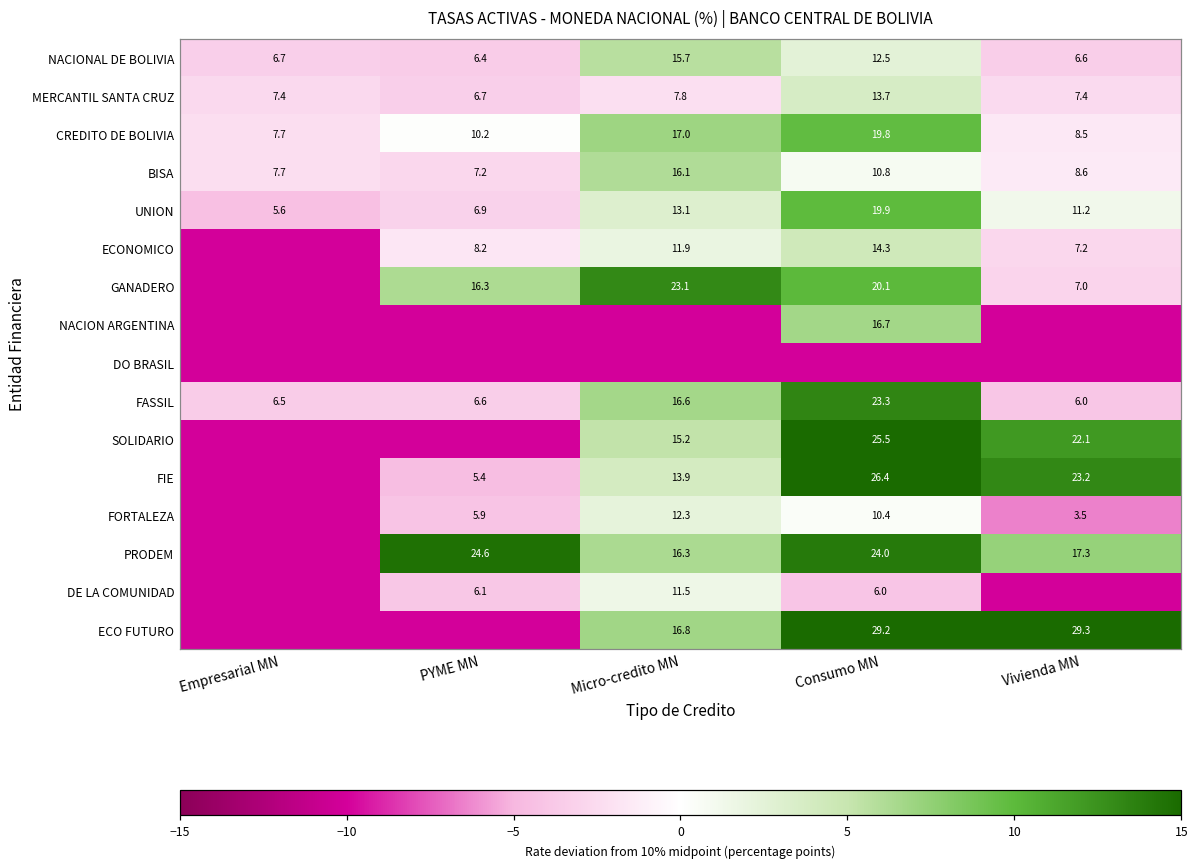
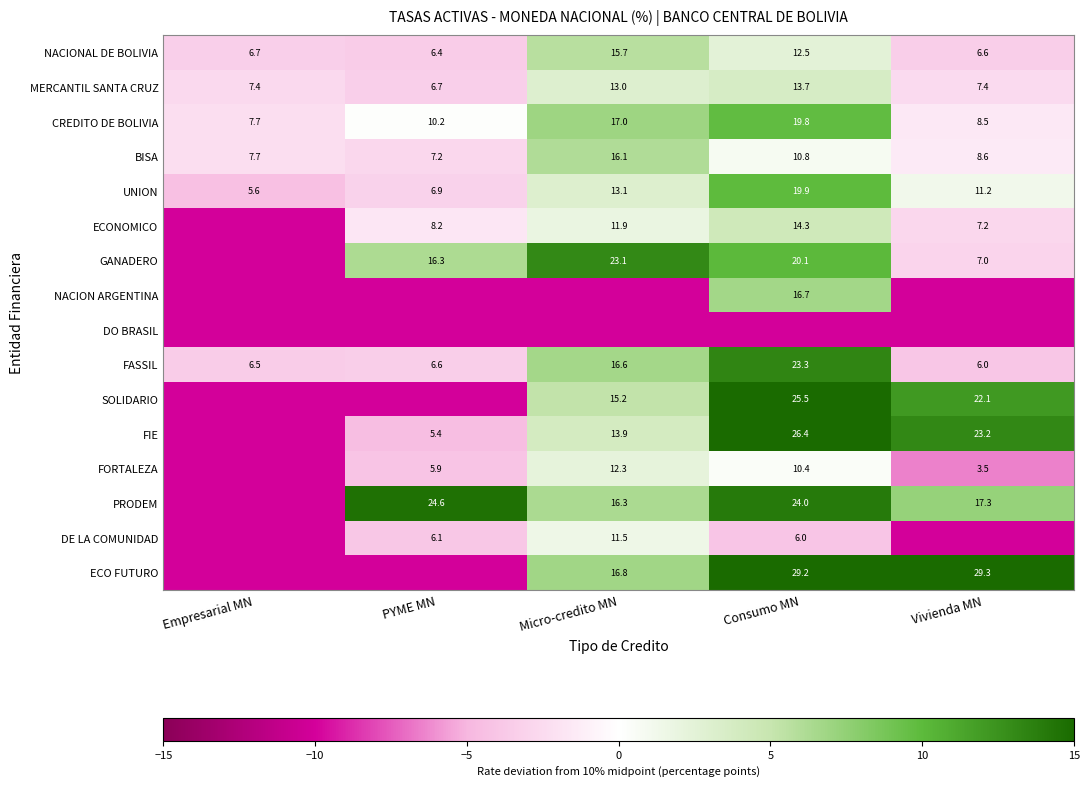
  {
    "NACIONAL DE BOLIVIA": {
      "Empresarial MN": 6.7,
      "PYME MN": 6.4,
      "Micro-credito MN": 15.7,
      "Consumo MN": 12.5,
      "Vivienda MN": 6.6
    },
    "MERCANTIL SANTA CRUZ": {
      "Empresarial MN": 7.4,
      "PYME MN": 6.7,
-     "Micro-credito MN": 7.8,
+     "Micro-credito MN": 13.0,
      "Consumo MN": 13.7,
      "Vivienda MN": 7.4
    },
    "CREDITO DE BOLIVIA": {
      "Empresarial MN": 7.7,
      "PYME MN": 10.2,
      "Micro-credito MN": 17.0,
      "Consumo MN": 19.8,
      "Vivienda MN": 8.5
    },
    "BISA": {
      "Empresarial MN": 7.7,
      "PYME MN": 7.2,
      "Micro-credito MN": 16.1,
      "Consumo MN": 10.8,
      "Vivienda MN": 8.6
    },
    "UNION": {
      "Empresarial MN": 5.6,
      "PYME MN": 6.9,
      "Micro-credito MN": 13.1,
      "Consumo MN": 19.9,
      "Vivienda MN": 11.2
    },
    "ECONOMICO": {
      "PYME MN": 8.2,
      "Micro-credito MN": 11.9,
      "Consumo MN": 14.3,
      "Vivienda MN": 7.2
    },
    "GANADERO": {
      "PYME MN": 16.3,
      "Micro-credito MN": 23.1,
      "Consumo MN": 20.1,
      "Vivienda MN": 7.0
    },
    "NACION ARGENTINA": {
      "Consumo MN": 16.7
    },
    "FASSIL": {
      "Empresarial MN": 6.5,
      "PYME MN": 6.6,
      "Micro-credito MN": 16.6,
      "Consumo MN": 23.3,
      "Vivienda MN": 6.0
    },
    "SOLIDARIO": {
      "Micro-credito MN": 15.2,
      "Consumo MN": 25.5,
      "Vivienda MN": 22.1
    },
    "FIE": {
      "PYME MN": 5.4,
      "Micro-credito MN": 13.9,
      "Consumo MN": 26.4,
      "Vivienda MN": 23.2
    },
    "FORTALEZA": {
      "PYME MN": 5.9,
      "Micro-credito MN": 12.3,
      "Consumo MN": 10.4,
      "Vivienda MN": 3.5
    },
    "PRODEM": {
      "PYME MN": 24.6,
      "Micro-credito MN": 16.3,
      "Consumo MN": 24.0,
      "Vivienda MN": 17.3
    },
    "DE LA COMUNIDAD": {
      "PYME MN": 6.1,
      "Micro-credito MN": 11.5,
      "Consumo MN": 6.0
    },
    "ECO FUTURO": {
      "Micro-credito MN": 16.8,
      "Consumo MN": 29.2,
      "Vivienda MN": 29.3
    }
  }
